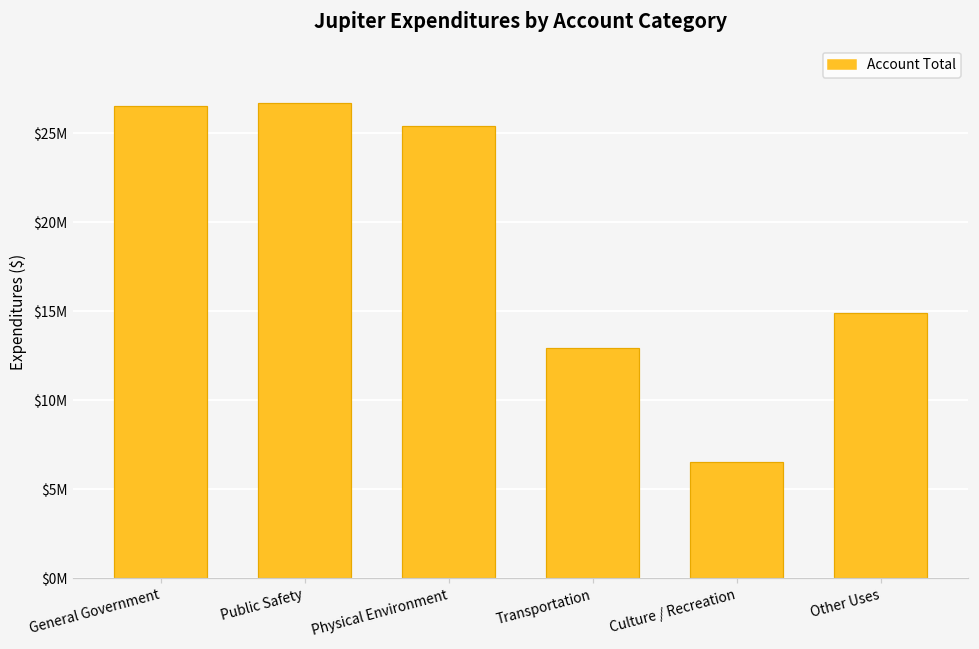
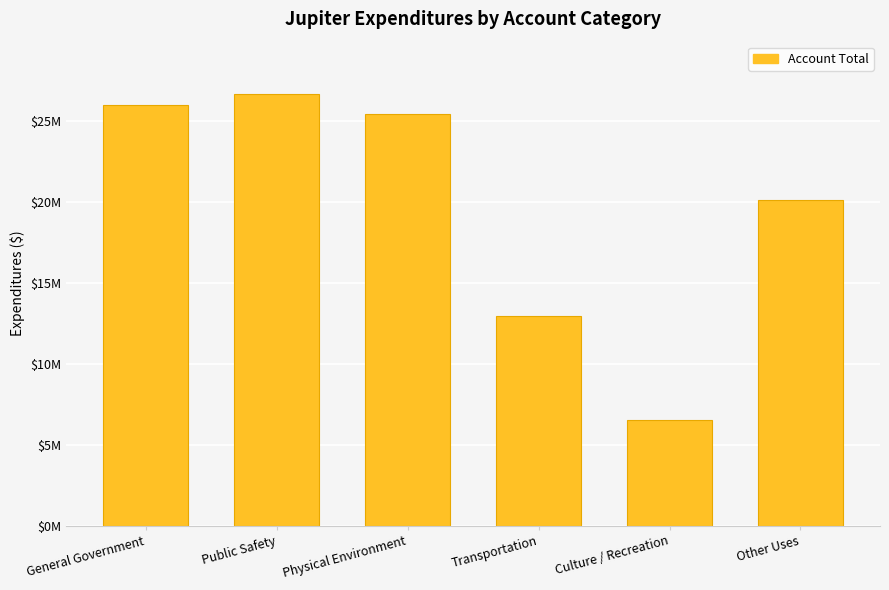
  {
-   "General Government": "$26600000",
+   "General Government": "$26000000",
    "Public Safety": "$26700000",
    "Physical Environment": "$25400000",
    "Transportation": "$13000000",
    "Culture / Recreation": "$6500000",
-   "Other Uses": "$14900000"
+   "Other Uses": "$20200000"
  }
